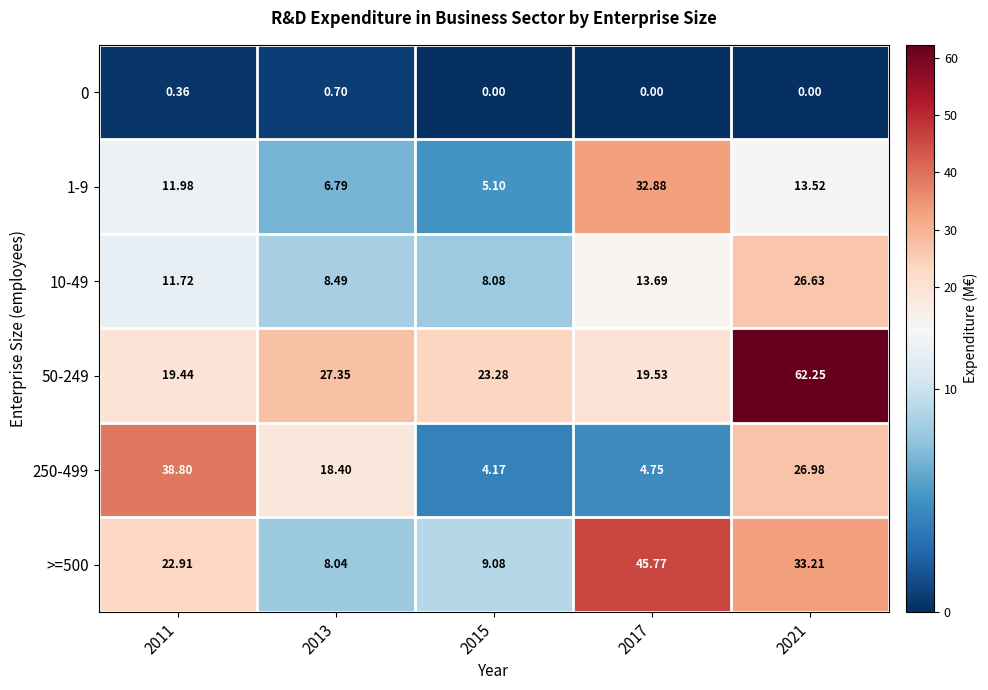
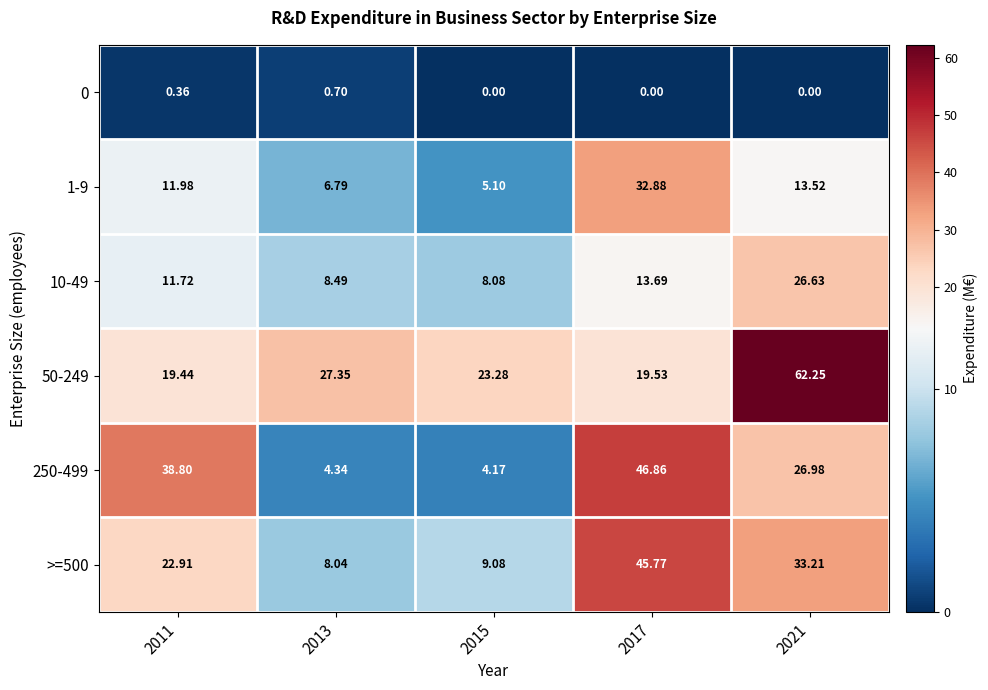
  {
    "0": {
      "2011": 0.36,
      "2013": 0.70,
      "2015": 0.00,
      "2017": 0.00,
      "2021": 0.00
    },
    "1-9": {
      "2011": 11.98,
      "2013": 6.79,
      "2015": 5.10,
      "2017": 32.88,
      "2021": 13.52
    },
    "10-49": {
      "2011": 11.72,
      "2013": 8.49,
      "2015": 8.08,
      "2017": 13.69,
      "2021": 26.63
    },
    "50-249": {
      "2011": 19.44,
      "2013": 27.35,
      "2015": 23.28,
      "2017": 19.53,
      "2021": 62.25
    },
    "250-499": {
      "2011": 38.80,
-     "2013": 18.40,
+     "2013": 4.34,
      "2015": 4.17,
-     "2017": 4.75,
+     "2017": 46.86,
      "2021": 26.98
    },
    ">=500": {
      "2011": 22.91,
      "2013": 8.04,
      "2015": 9.08,
      "2017": 45.77,
      "2021": 33.21
    }
  }
